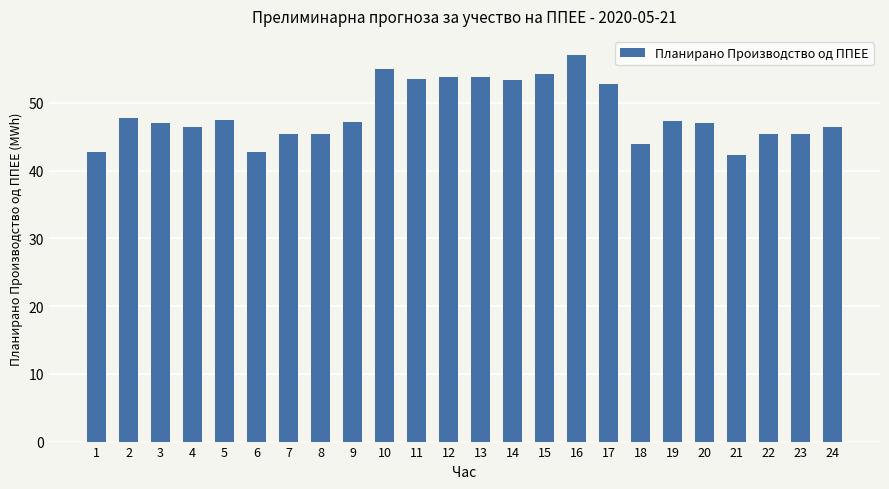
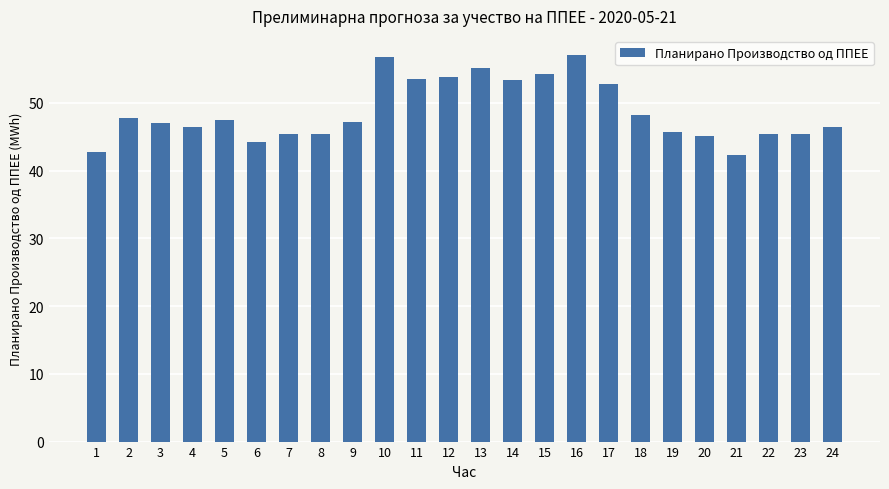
  {
    "1": 43,
    "2": 48,
    "3": 47,
    "4": 46,
    "5": 47,
-   "6": 43,
+   "6": 44,
    "7": 45,
    "8": 45,
    "9": 47,
-   "10": 55,
+   "10": 57,
    "11": 54,
    "12": 54,
-   "13": 54,
+   "13": 55,
    "14": 53,
    "15": 54,
    "16": 57,
    "17": 53,
-   "18": 44,
-   "19": 47,
-   "20": 47,
+   "18": 48,
+   "19": 46,
+   "20": 45,
    "21": 42,
    "22": 45,
    "23": 45,
    "24": 47
  }
